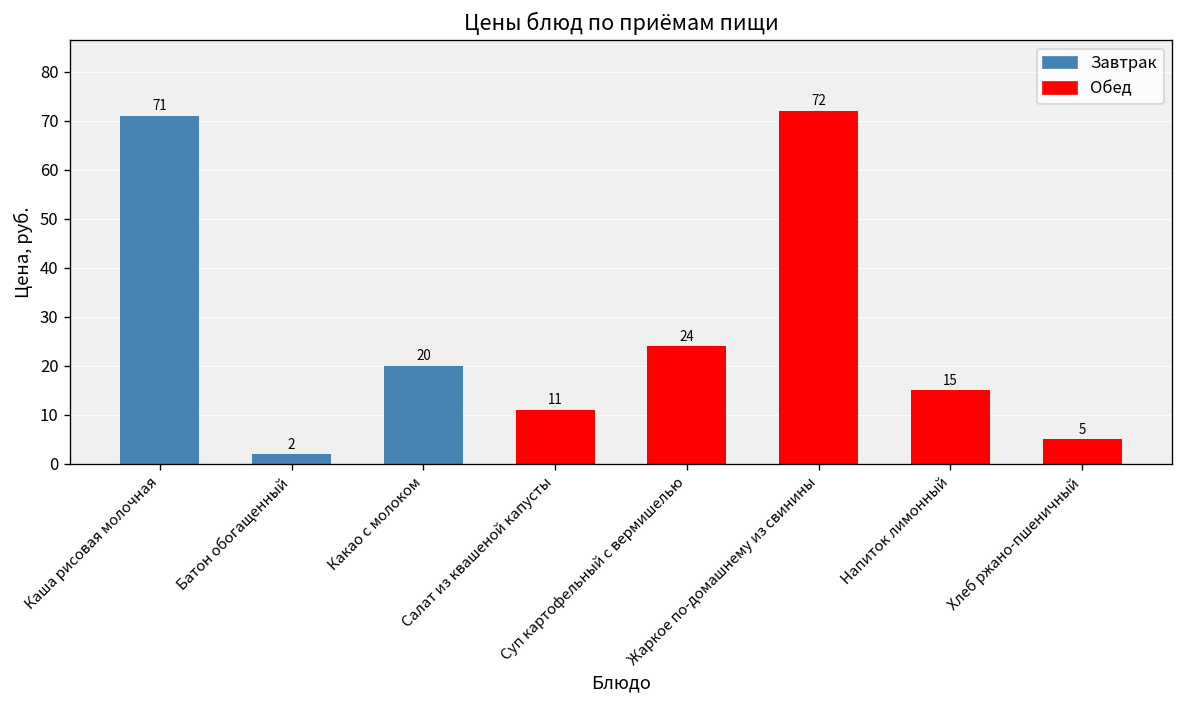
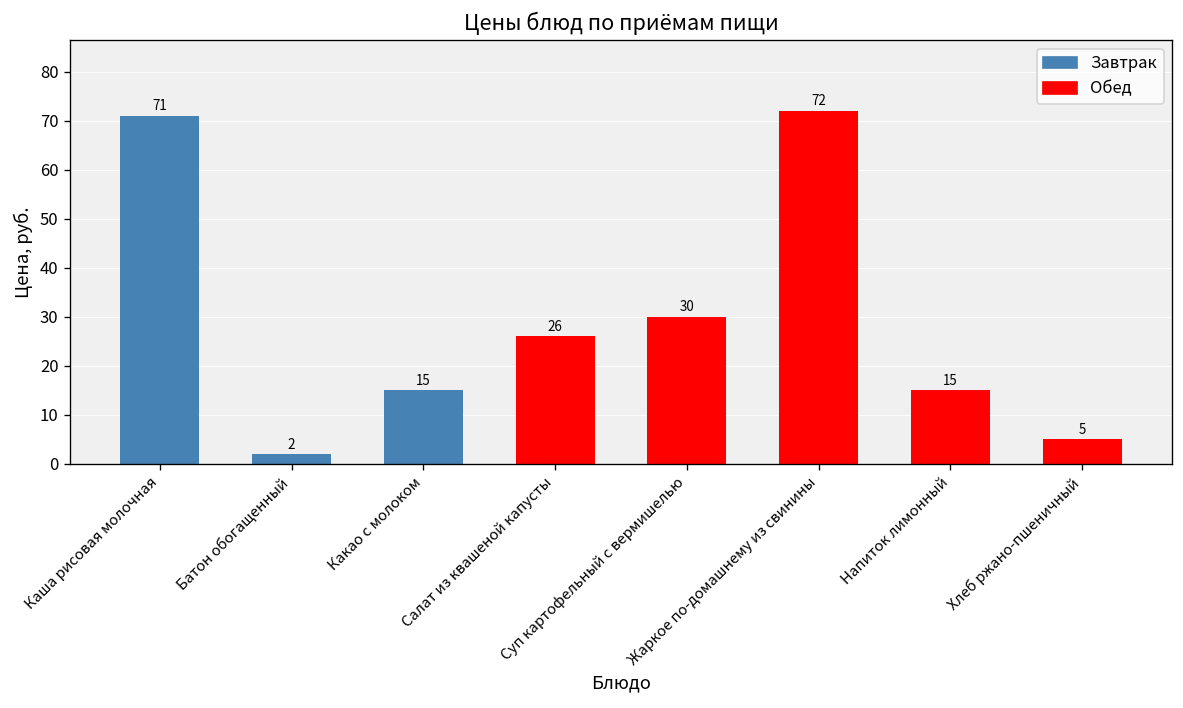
  {
    "Каша рисовая молочная": 71,
    "Батон обогащенный": 2,
-   "Какао с молоком": 20,
-   "Салат из квашеной капусты": 11,
-   "Суп картофельный с вермишелью": 24,
+   "Какао с молоком": 15,
+   "Салат из квашеной капусты": 26,
+   "Суп картофельный с вермишелью": 30,
    "Жаркое по-домашнему из свинины": 72,
    "Напиток лимонный": 15,
    "Хлеб ржано-пшеничный": 5
  }
